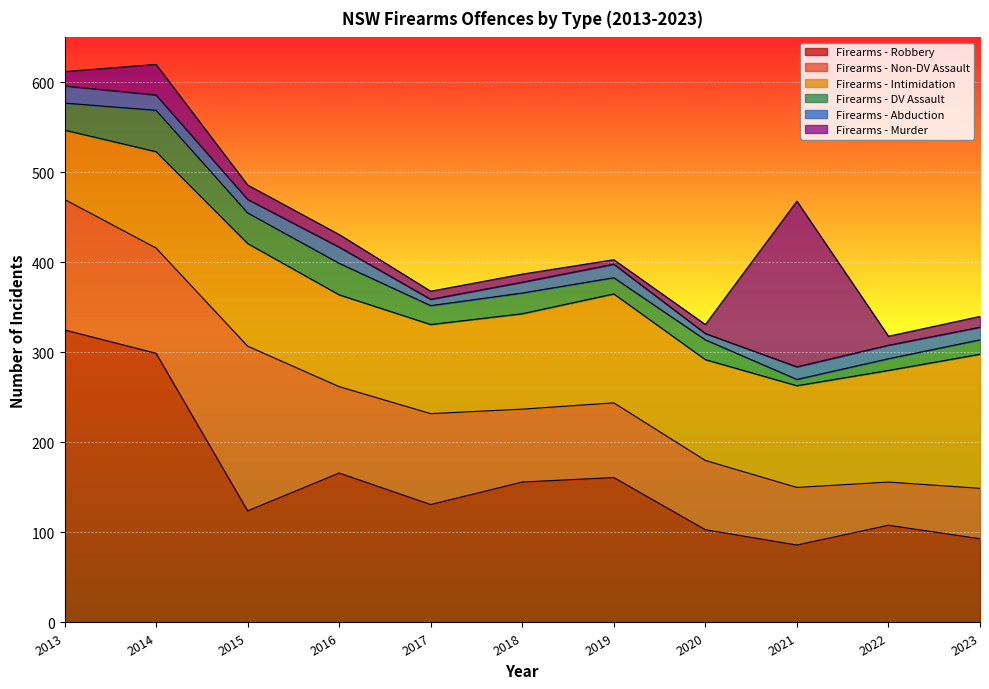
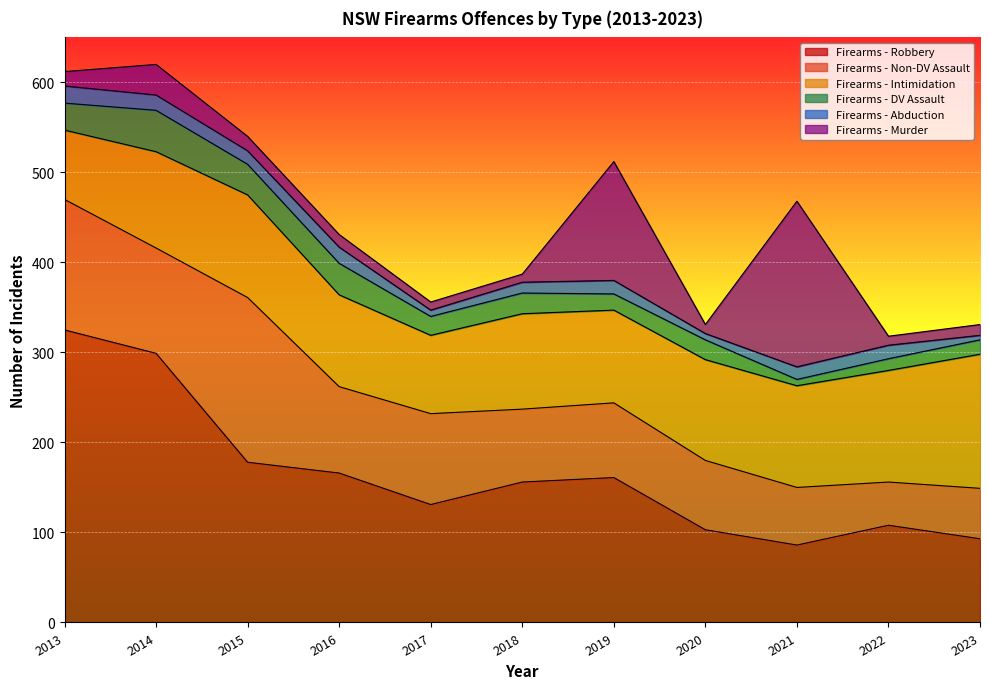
  {
    "Firearms - Robbery": {
      "2013": 330,
      "2014": 300,
-     "2015": 120,
+     "2015": 180,
      "2016": 170,
      "2017": 130,
      "2018": 160,
      "2019": 160,
      "2020": 100,
      "2021": 90,
      "2022": 110,
      "2023": 90
    },
    "Firearms - Non-DV Assault": {
      "2013": 150,
      "2014": 120,
      "2015": 180,
      "2016": 100,
      "2017": 100,
      "2018": 80,
      "2019": 80,
      "2020": 80,
      "2021": 60,
      "2022": 50,
      "2023": 60
    },
    "Firearms - Intimidation": {
      "2013": 80,
      "2014": 110,
      "2015": 110,
      "2016": 100,
-     "2017": 100,
+     "2017": 90,
      "2018": 110,
-     "2019": 120,
+     "2019": 100,
      "2020": 110,
      "2021": 110,
      "2022": 120,
      "2023": 150
    },
    "Firearms - DV Assault": {
      "2013": 30,
      "2014": 50,
      "2015": 30,
      "2016": 40,
      "2017": 20,
      "2018": 20,
      "2019": 20,
      "2020": 20,
      "2021": 10,
      "2022": 10,
      "2023": 20
    },
    "Firearms - Abduction": {
      "2013": 20,
      "2014": 20,
      "2015": 20,
      "2016": 20,
      "2017": 10,
      "2018": 10,
      "2019": 20,
      "2020": 10,
      "2021": 10,
      "2022": 20,
-     "2023": 14
+     "2023": 5
    },
    "Firearms - Murder": {
      "2013": 20,
      "2014": 30,
      "2015": 20,
      "2016": 10,
      "2017": 10,
      "2018": 10,
-     "2019": 10,
+     "2019": 130,
      "2020": 10,
      "2021": 180,
      "2022": 10,
      "2023": 10
    }
  }
